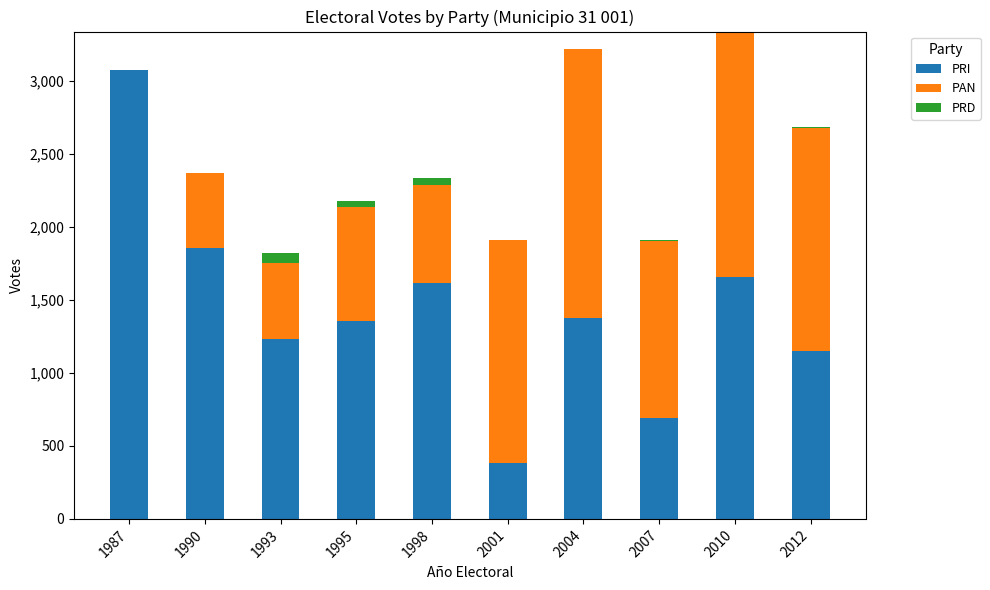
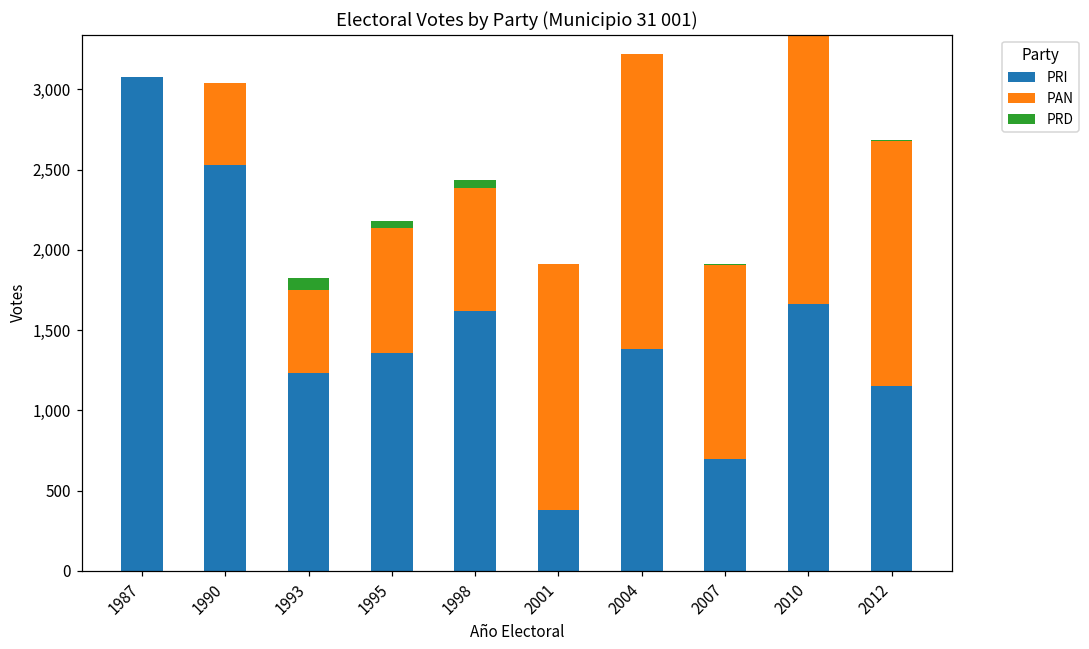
  {
    "PRI": {
      "1987": "3,080",
-     "1990": "1,860",
+     "1990": "2,530",
      "1993": "1,230",
      "1995": "1,360",
      "1998": "1,620",
      "2001": "380",
      "2004": "1,380",
      "2007": "700",
      "2010": "1,660",
      "2012": "1,150"
    },
    "PAN": {
      "1987": "0",
      "1990": "510",
      "1993": "520",
      "1995": "780",
-     "1998": "670",
+     "1998": "770",
      "2001": "1,530",
      "2004": "1,840",
      "2007": "1,210",
      "2010": "1,680",
      "2012": "1,530"
    },
    "PRD": {
      "1987": "0",
      "1990": "0",
      "1993": "70",
      "1995": "40",
      "1998": "50",
      "2001": "0",
      "2004": "0",
      "2010": "0"
    }
  }
